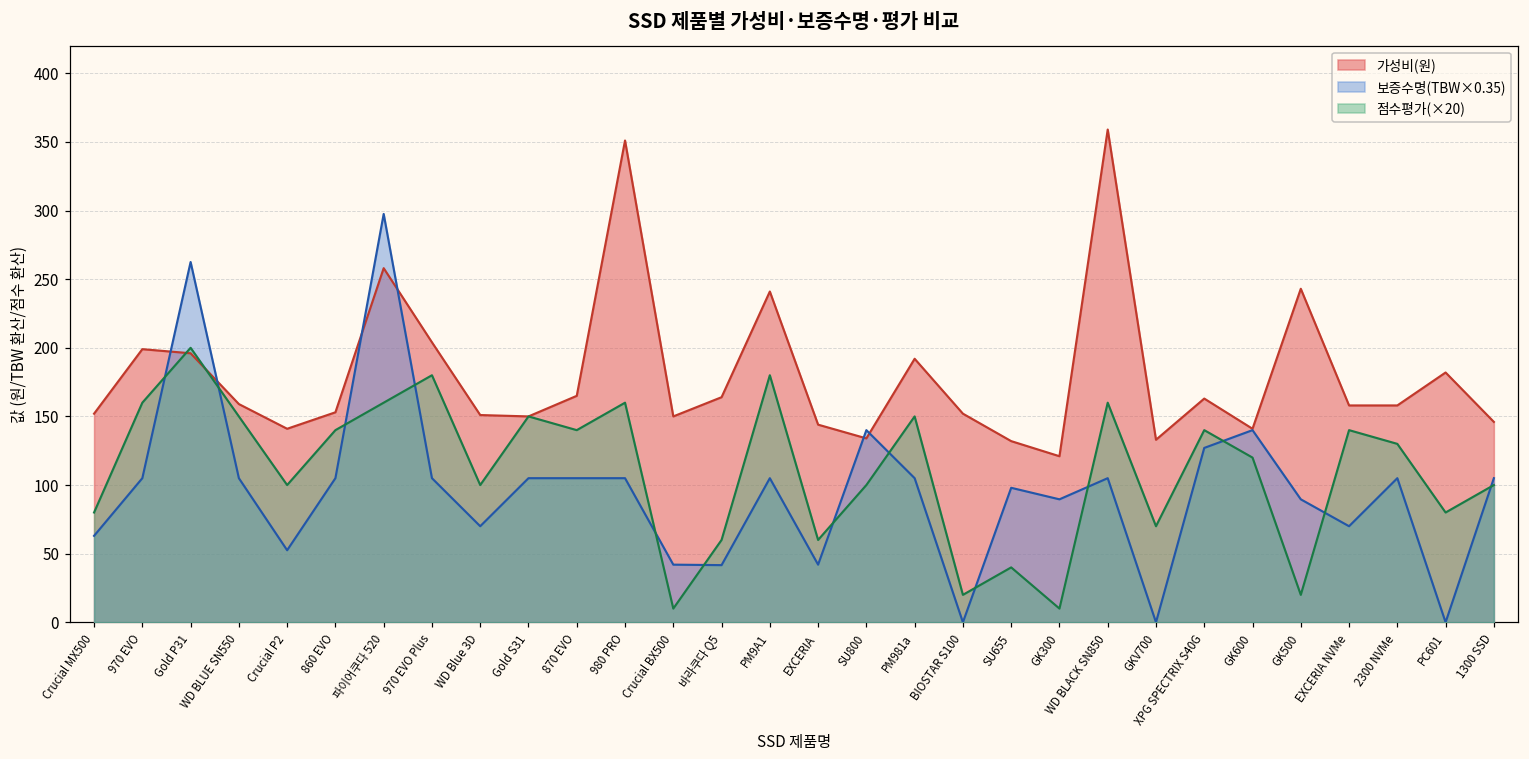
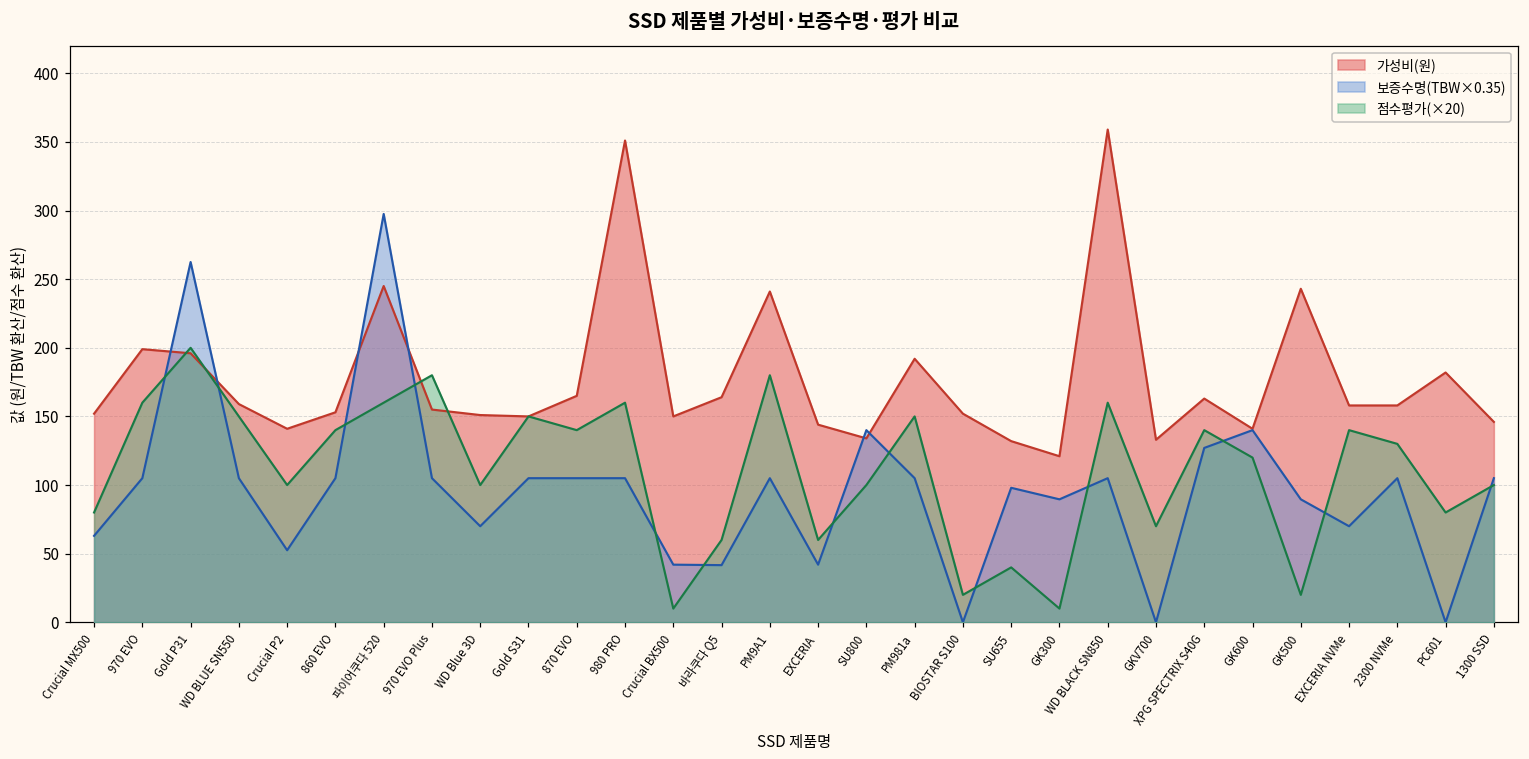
  {
    "가성비(원)": {
      "Crucial MX500": 152,
      "970 EVO": 199,
      "Gold P31": 196,
      "WD BLUE SN550": 159,
      "Crucial P2": 141,
      "860 EVO": 153,
-     "파이어쿠다 520": 258,
-     "970 EVO Plus": 204,
+     "파이어쿠다 520": 245,
+     "970 EVO Plus": 155,
      "WD Blue 3D": 151,
      "870 EVO": 165,
      "980 PRO": 351,
      "Crucial BX500": 150,
      "바라쿠다 Q5": 164,
      "PM9A1": 241,
      "EXCERIA": 144,
      "SU800": 134,
      "PM981a": 192,
      "BIOSTAR S100": 152,
      "SU655": 132,
      "GK300": 121,
      "WD BLACK SN850": 359,
      "GKV700": 133,
      "XPG SPECTRIX S40G": 163,
      "GK500": 243,
      "EXCERIA NVMe": 158,
      "2300 NVMe": 158,
      "PC601": 182,
      "1300 SSD": 146
    },
    "보증수명(TBW×0.35)": {
      "Crucial MX500": 63,
      "970 EVO": 105,
      "Gold P31": 263,
      "WD BLUE SN550": 105,
      "Crucial P2": 53,
      "860 EVO": 105,
      "파이어쿠다 520": 298,
      "970 EVO Plus": 105,
      "WD Blue 3D": 70,
      "Gold S31": 105,
      "870 EVO": 105,
      "980 PRO": 105,
      "Crucial BX500": 42,
      "바라쿠다 Q5": 42,
      "PM9A1": 105,
      "EXCERIA": 42,
      "SU800": 140,
      "PM981a": 105,
      "BIOSTAR S100": 0,
      "SU655": 98,
      "GK300": 90,
      "WD BLACK SN850": 105,
      "GKV700": 0,
      "XPG SPECTRIX S40G": 127,
      "GK500": 90,
      "EXCERIA NVMe": 70,
      "2300 NVMe": 105,
      "PC601": 0,
      "1300 SSD": 105
    },
    "점수평가(×20)": {
      "Crucial MX500": 80,
      "970 EVO": 160,
      "Gold P31": 200,
      "WD BLUE SN550": 150,
      "Crucial P2": 100,
      "860 EVO": 140,
      "파이어쿠다 520": 160,
      "970 EVO Plus": 180,
      "WD Blue 3D": 100,
      "870 EVO": 140,
      "980 PRO": 160,
      "Crucial BX500": 10,
      "바라쿠다 Q5": 60,
      "PM9A1": 180,
      "EXCERIA": 60,
      "SU800": 100,
      "PM981a": 150,
      "BIOSTAR S100": 20,
      "SU655": 40,
      "GK300": 10,
      "WD BLACK SN850": 160,
      "GKV700": 70,
      "XPG SPECTRIX S40G": 140,
      "GK600": 120,
      "GK500": 20,
      "EXCERIA NVMe": 140,
      "2300 NVMe": 130,
      "PC601": 80,
      "1300 SSD": 100
    }
  }
